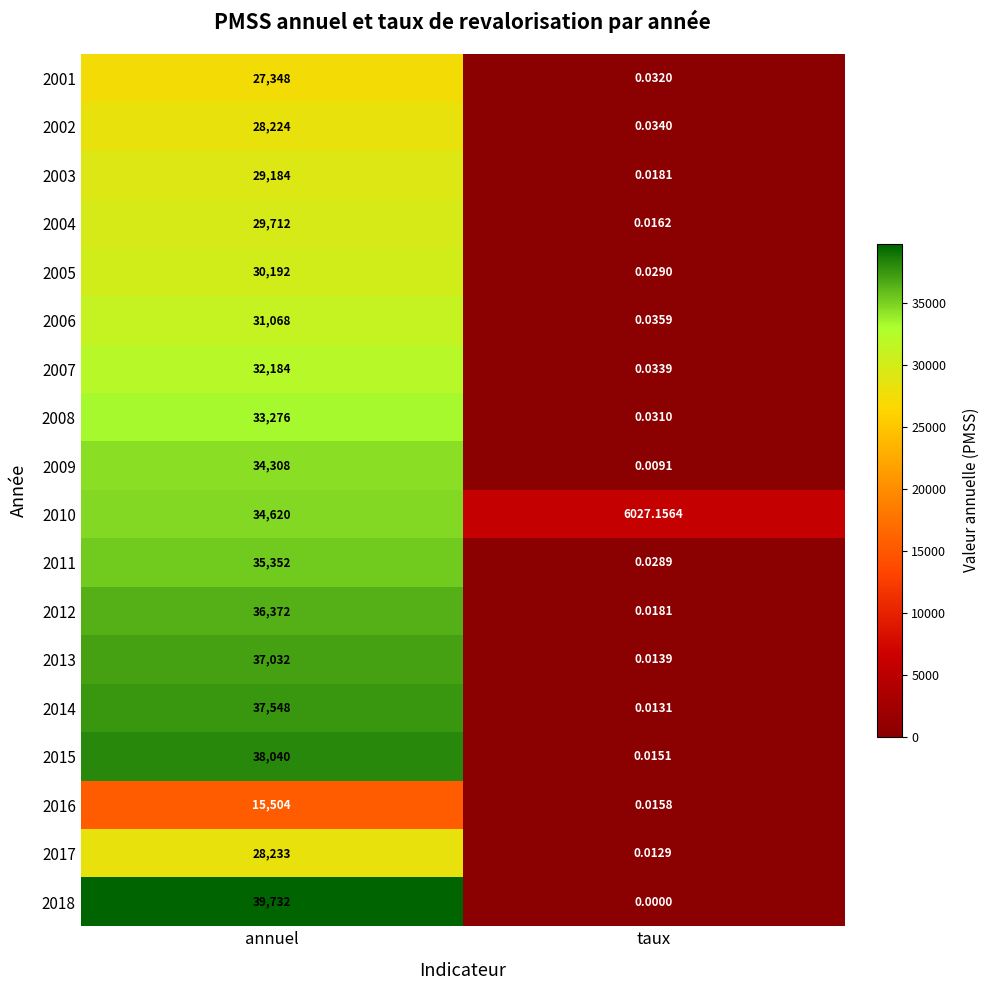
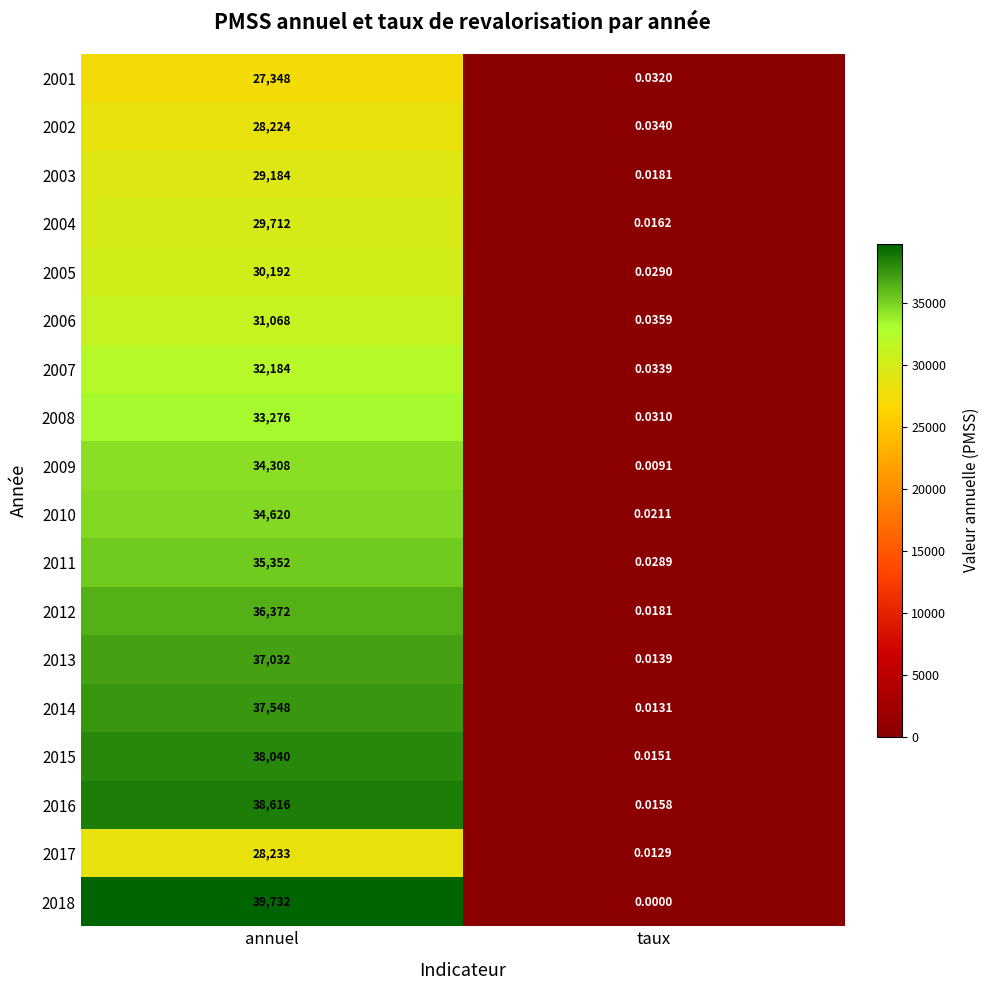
  {
    "2001": {
      "annuel": "27,348",
      "taux": "0.0320"
    },
    "2002": {
      "annuel": "28,224",
      "taux": "0.0340"
    },
    "2003": {
      "annuel": "29,184",
      "taux": "0.0181"
    },
    "2004": {
      "annuel": "29,712",
      "taux": "0.0162"
    },
    "2005": {
      "annuel": "30,192",
      "taux": "0.0290"
    },
    "2006": {
      "annuel": "31,068",
      "taux": "0.0359"
    },
    "2007": {
      "annuel": "32,184",
      "taux": "0.0339"
    },
    "2008": {
      "annuel": "33,276",
      "taux": "0.0310"
    },
    "2009": {
      "annuel": "34,308",
      "taux": "0.0091"
    },
    "2010": {
      "annuel": "34,620",
-     "taux": "6027.1564"
+     "taux": "0.0211"
    },
    "2011": {
      "annuel": "35,352",
      "taux": "0.0289"
    },
    "2012": {
      "annuel": "36,372",
      "taux": "0.0181"
    },
    "2013": {
      "annuel": "37,032",
      "taux": "0.0139"
    },
    "2014": {
      "annuel": "37,548",
      "taux": "0.0131"
    },
    "2015": {
      "annuel": "38,040",
      "taux": "0.0151"
    },
    "2016": {
-     "annuel": "15,504",
+     "annuel": "38,616",
      "taux": "0.0158"
    },
    "2017": {
      "annuel": "28,233",
      "taux": "0.0129"
    },
    "2018": {
      "annuel": "39,732",
      "taux": "0.0000"
    }
  }
